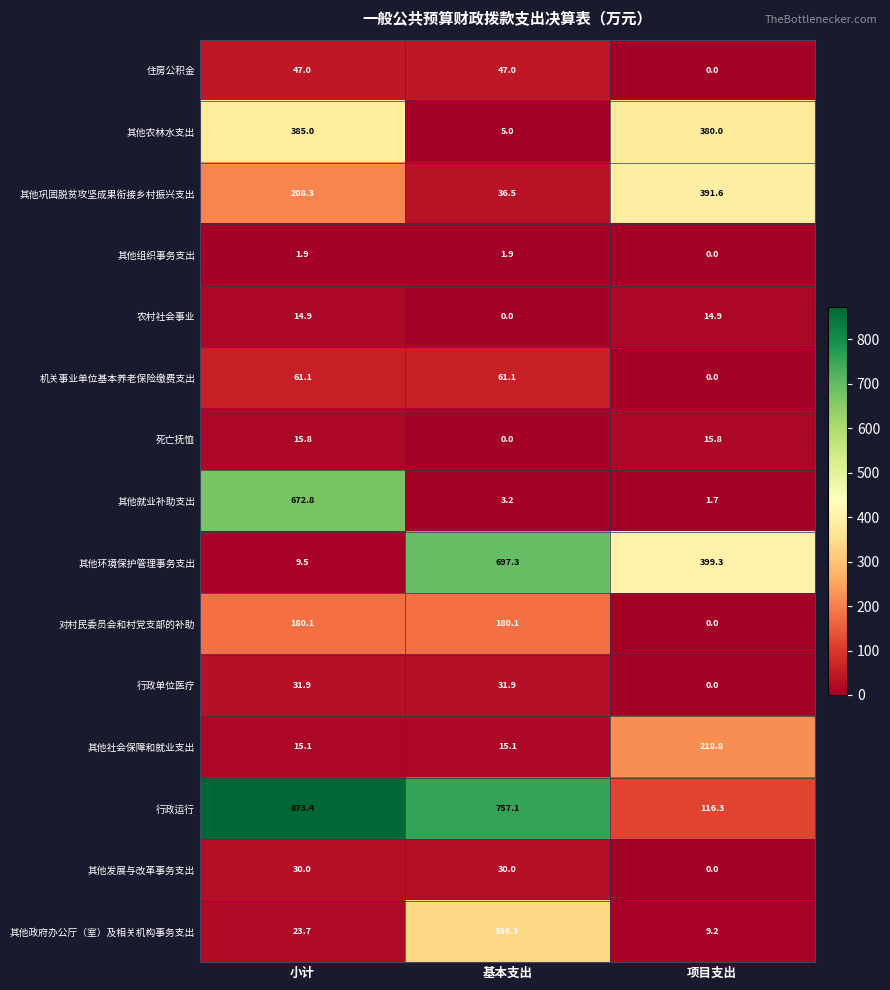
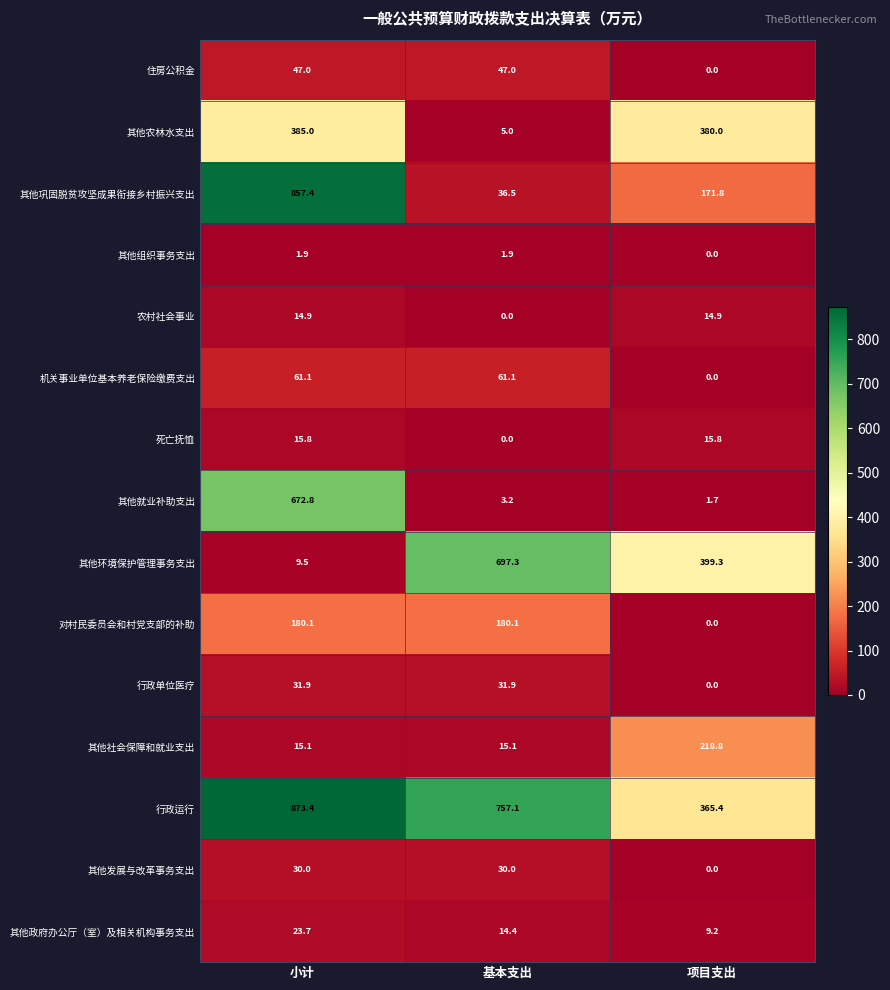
  {
    "住房公积金": {
      "小计": 47.0,
      "基本支出": 47.0,
      "项目支出": 0.0
    },
    "其他农林水支出": {
      "小计": 385.0,
      "基本支出": 5.0,
      "项目支出": 380.0
    },
    "其他巩固脱贫攻坚成果衔接乡村振兴支出": {
-     "小计": 208.3,
+     "小计": 857.4,
      "基本支出": 36.5,
-     "项目支出": 391.6
+     "项目支出": 171.8
    },
    "其他组织事务支出": {
      "小计": 1.9,
      "基本支出": 1.9,
      "项目支出": 0.0
    },
    "农村社会事业": {
      "小计": 14.9,
      "基本支出": 0.0,
      "项目支出": 14.9
    },
    "机关事业单位基本养老保险缴费支出": {
      "小计": 61.1,
      "基本支出": 61.1,
      "项目支出": 0.0
    },
    "死亡抚恤": {
      "小计": 15.8,
      "基本支出": 0.0,
      "项目支出": 15.8
    },
    "其他就业补助支出": {
      "小计": 672.8,
      "基本支出": 3.2,
      "项目支出": 1.7
    },
    "其他环境保护管理事务支出": {
      "小计": 9.5,
      "基本支出": 697.3,
      "项目支出": 399.3
    },
    "对村民委员会和村党支部的补助": {
      "小计": 180.1,
      "基本支出": 180.1,
      "项目支出": 0.0
    },
    "行政单位医疗": {
      "小计": 31.9,
      "基本支出": 31.9,
      "项目支出": 0.0
    },
    "其他社会保障和就业支出": {
      "小计": 15.1,
      "基本支出": 15.1,
      "项目支出": 218.8
    },
    "行政运行": {
      "小计": 873.4,
      "基本支出": 757.1,
-     "项目支出": 116.3
+     "项目支出": 365.4
    },
    "其他发展与改革事务支出": {
      "小计": 30.0,
      "基本支出": 30.0,
      "项目支出": 0.0
    },
    "其他政府办公厅（室）及相关机构事务支出": {
      "小计": 23.7,
-     "基本支出": 336.3,
+     "基本支出": 14.4,
      "项目支出": 9.2
    }
  }
